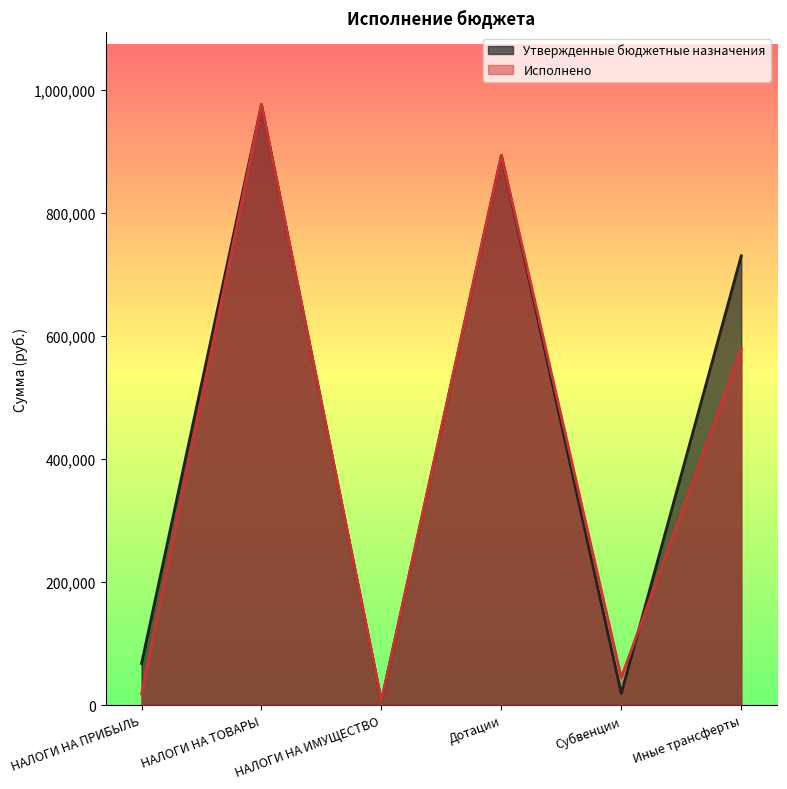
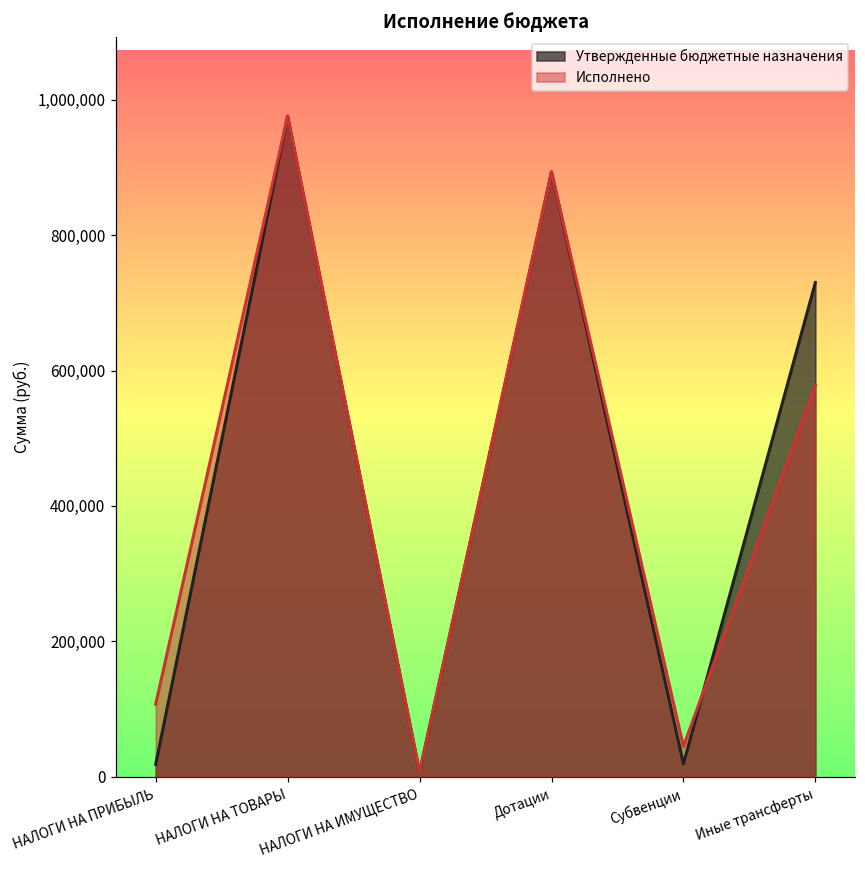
  {
    "Утвержденные бюджетные назначения": {
-     "НАЛОГИ НА ПРИБЫЛЬ": "70,000",
+     "НАЛОГИ НА ПРИБЫЛЬ": "20,000",
      "Субвенции": "20,000",
      "Иные трансферты": "730,000"
    },
    "Исполнено": {
-     "НАЛОГИ НА ПРИБЫЛЬ": "20,000",
+     "НАЛОГИ НА ПРИБЫЛЬ": "110,000",
      "Субвенции": "40,000",
      "Иные трансферты": "580,000"
    }
  }
